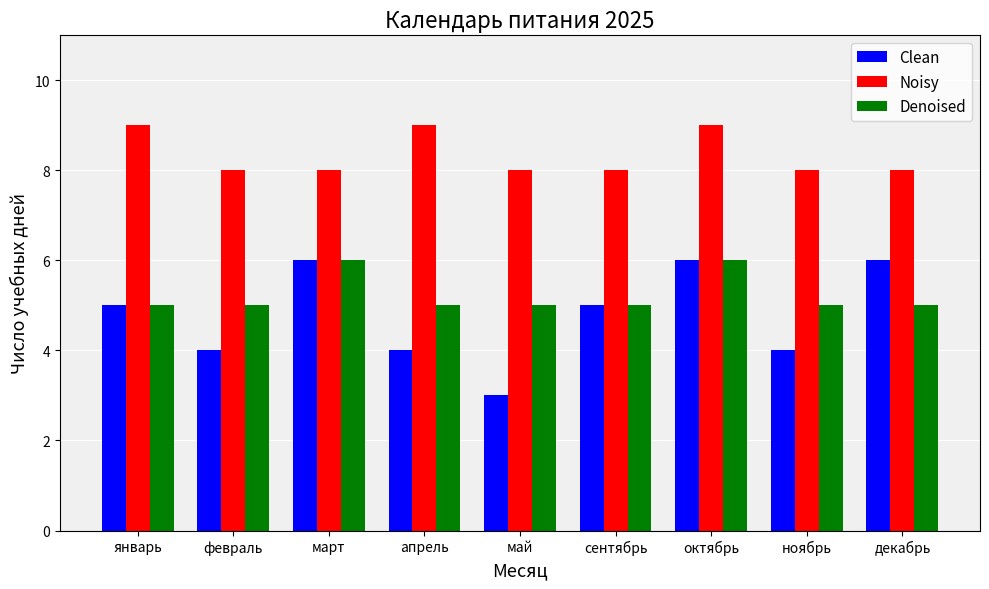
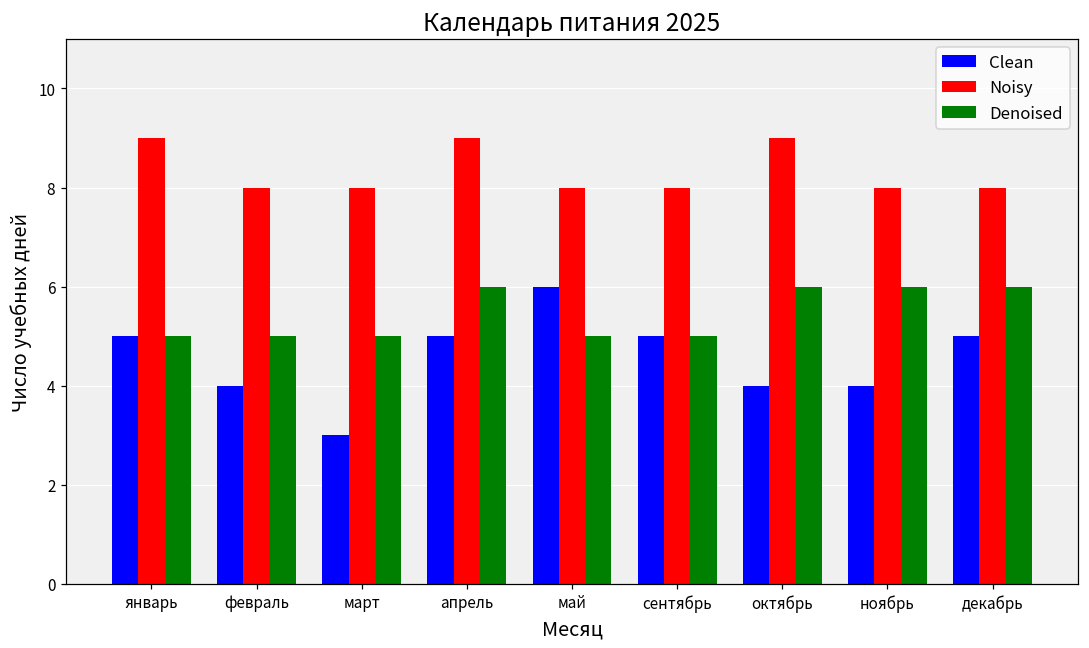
  {
    "Clean": {
      "январь": 5,
      "февраль": 4,
-     "март": 6,
-     "апрель": 4,
-     "май": 3,
+     "март": 3,
+     "апрель": 5,
+     "май": 6,
      "сентябрь": 5,
-     "октябрь": 6,
+     "октябрь": 4,
      "ноябрь": 4,
-     "декабрь": 6
+     "декабрь": 5
    },
    "Noisy": {
      "январь": 9,
      "февраль": 8,
      "март": 8,
      "апрель": 9,
      "май": 8,
      "сентябрь": 8,
      "октябрь": 9,
      "ноябрь": 8,
      "декабрь": 8
    },
    "Denoised": {
      "январь": 5,
      "февраль": 5,
-     "март": 6,
-     "апрель": 5,
+     "март": 5,
+     "апрель": 6,
      "май": 5,
      "сентябрь": 5,
      "октябрь": 6,
-     "ноябрь": 5,
-     "декабрь": 5
+     "ноябрь": 6,
+     "декабрь": 6
    }
  }
